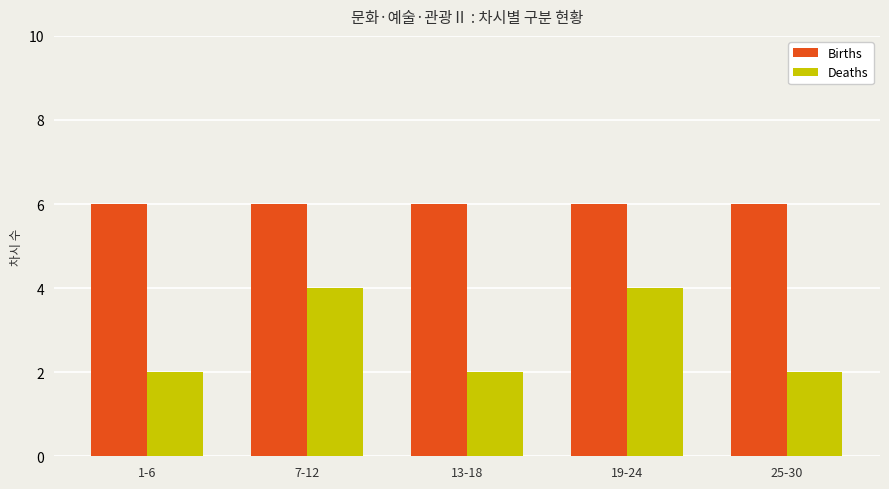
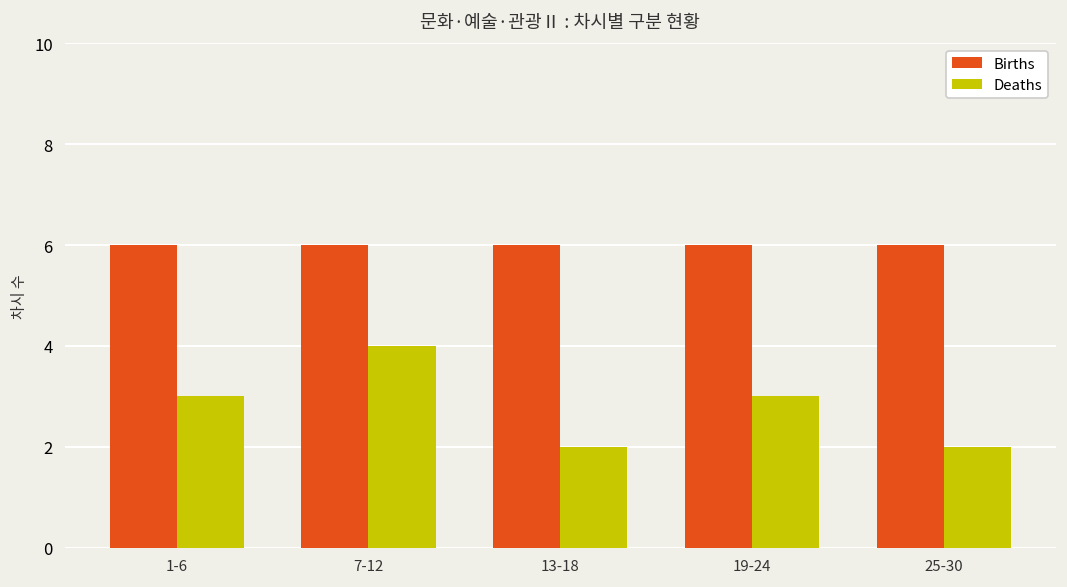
  {
    "Births": {
      "1-6": 6,
      "7-12": 6,
      "13-18": 6,
      "19-24": 6,
      "25-30": 6
    },
    "Deaths": {
-     "1-6": 2,
+     "1-6": 3,
      "7-12": 4,
      "13-18": 2,
-     "19-24": 4,
+     "19-24": 3,
      "25-30": 2
    }
  }
